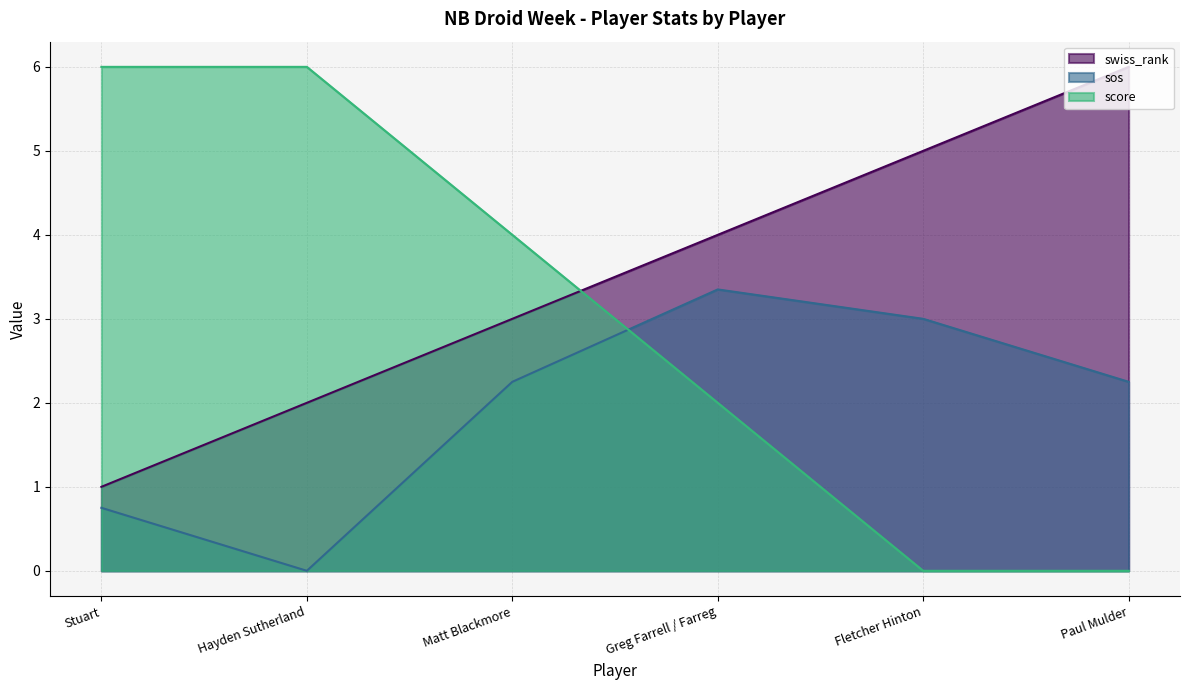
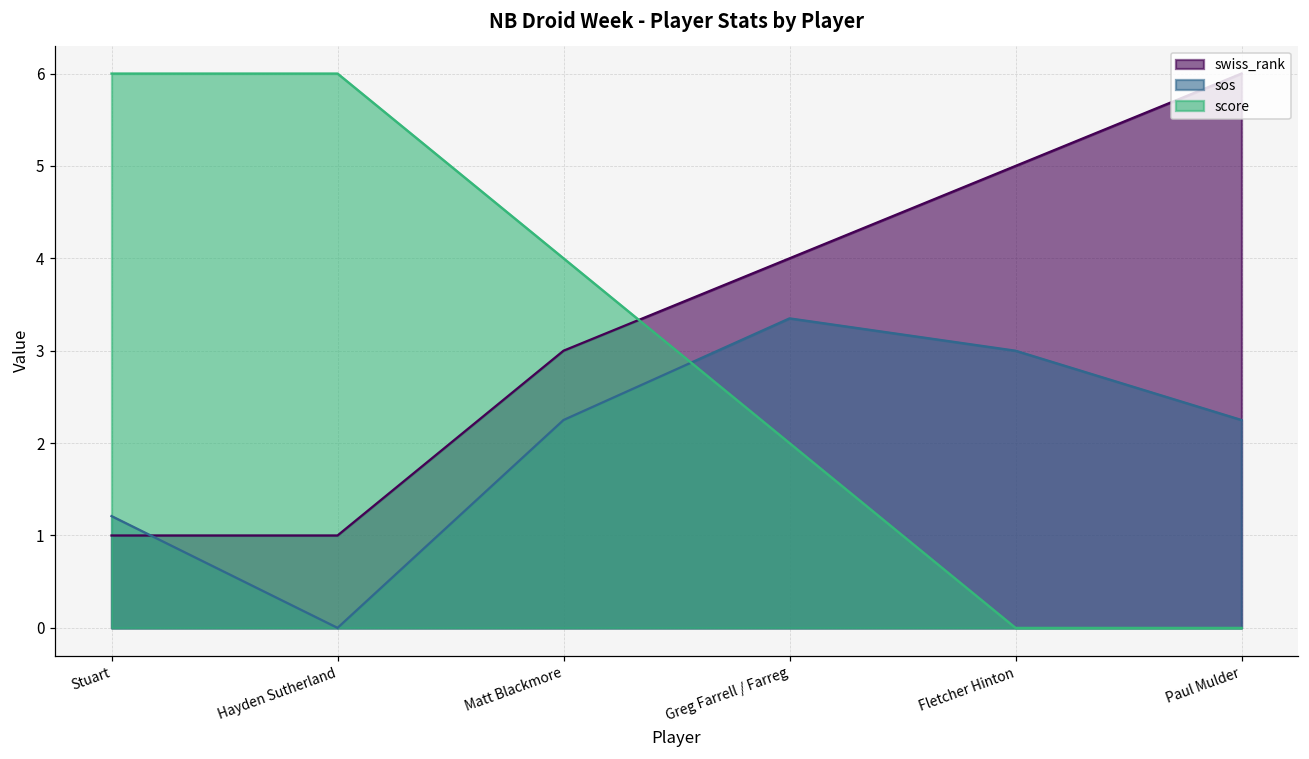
  {
    "swiss_rank": {
      "Stuart": 1,
-     "Hayden Sutherland": 2,
+     "Hayden Sutherland": 1,
      "Matt Blackmore": 3,
      "Greg Farrell / Farreg": 4,
      "Fletcher Hinton": 5
    },
    "sos": {
-     "Stuart": 0.8,
+     "Stuart": 1.2,
      "Hayden Sutherland": 0.0,
      "Matt Blackmore": 2.3,
      "Greg Farrell / Farreg": 3.4,
      "Fletcher Hinton": 3.0,
      "Paul Mulder": 2.3
    },
    "score": {
      "Stuart": 6.0,
      "Hayden Sutherland": 6.0,
      "Matt Blackmore": 4.0,
      "Greg Farrell / Farreg": 2.0,
      "Fletcher Hinton": 0.0,
      "Paul Mulder": 0.0
    }
  }
